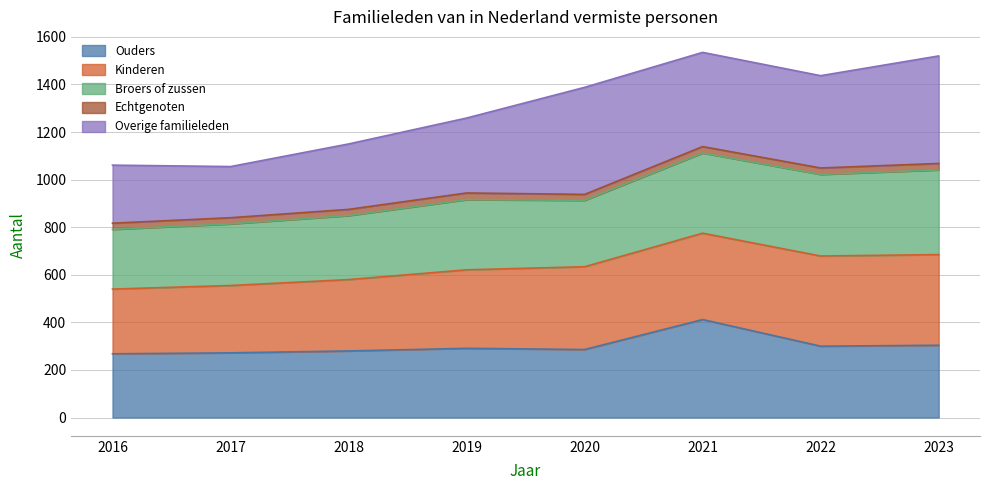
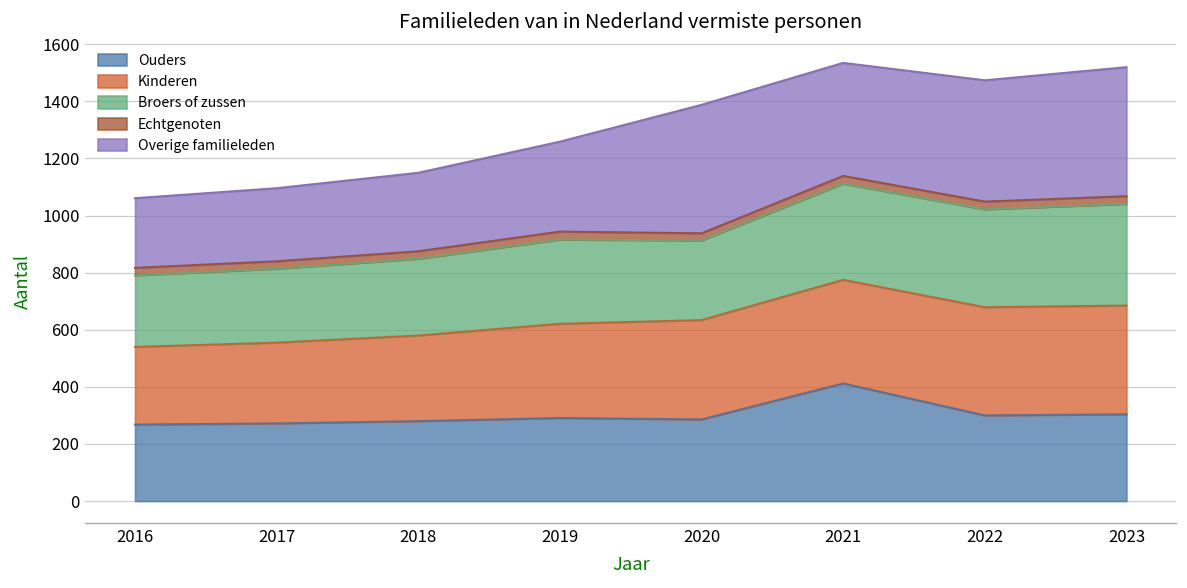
  {
    "Ouders": {
      "2016": 270,
      "2017": 270,
      "2018": 280,
      "2019": 290,
      "2020": 290,
      "2021": 410,
      "2022": 300,
      "2023": 300
    },
    "Broers of zussen": {
      "2016": 250,
      "2017": 260,
      "2018": 270,
      "2019": 300,
      "2020": 280,
      "2021": 340,
      "2022": 340,
      "2023": 360
    },
    "Overige familieleden": {
      "2016": 240,
-     "2017": 220,
+     "2017": 260,
      "2018": 280,
      "2019": 320,
      "2020": 450,
      "2021": 400,
-     "2022": 390,
+     "2022": 430,
      "2023": 450
    }
  }
